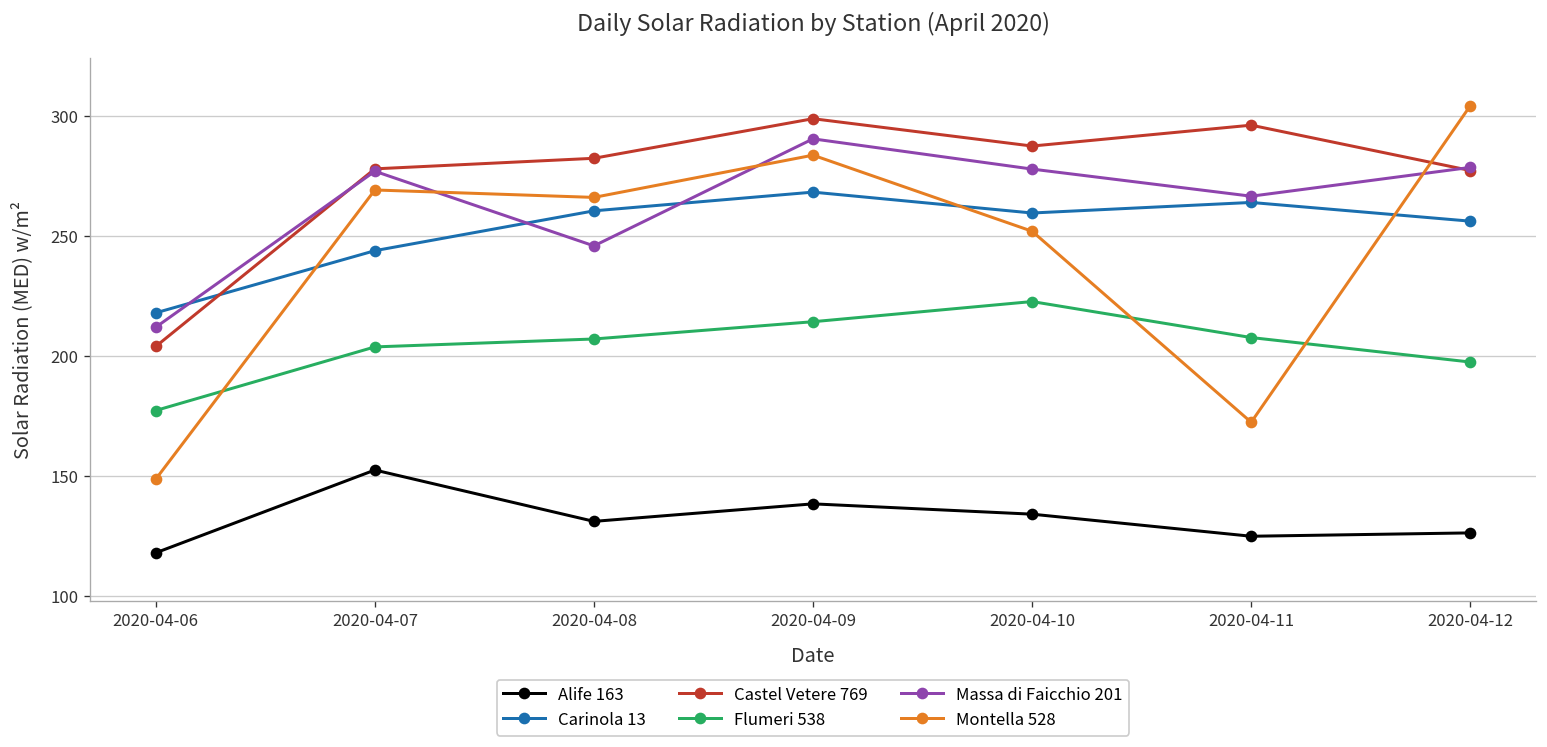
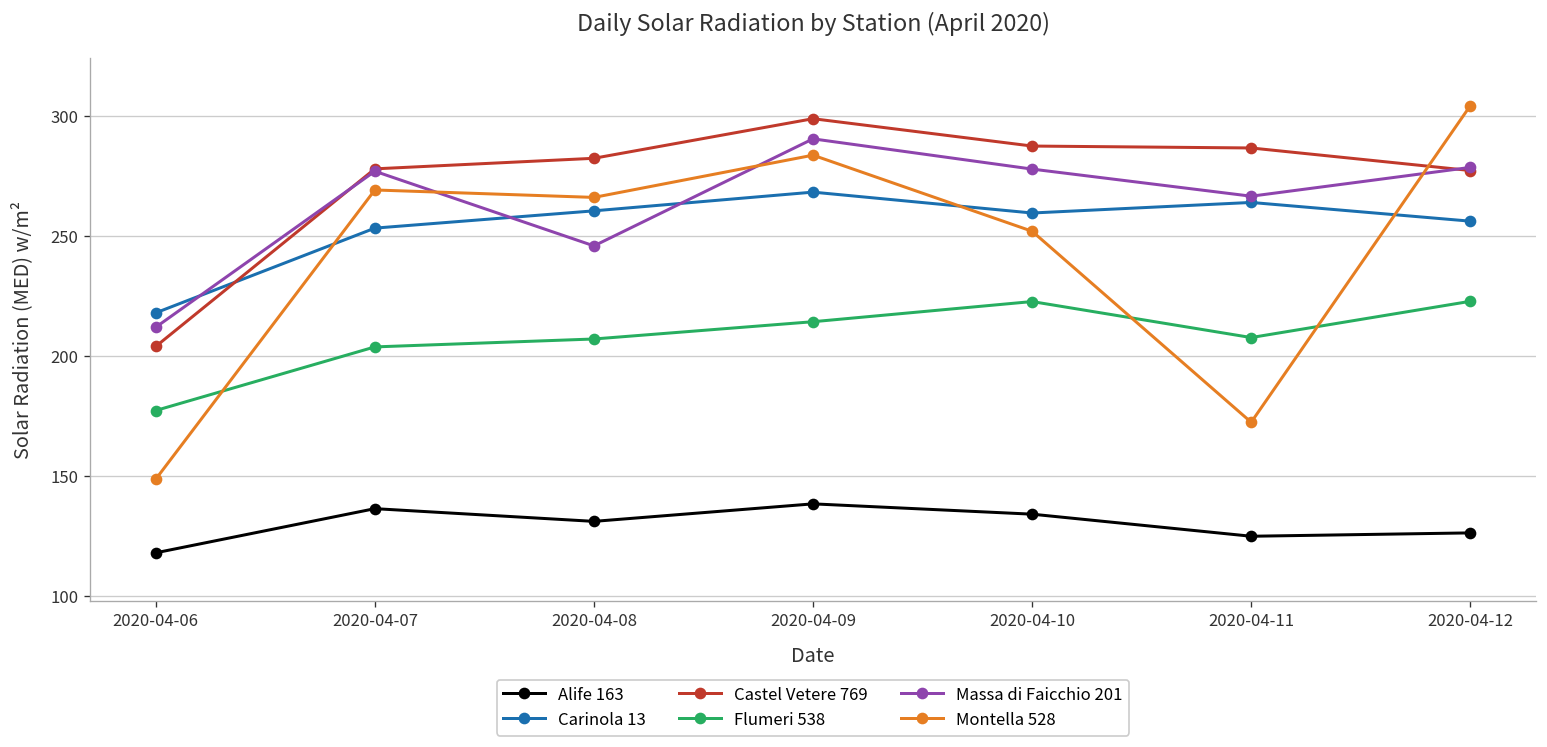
  {
    "Alife 163": {
      "2020-04-06": 118,
-     "2020-04-07": 153,
+     "2020-04-07": 136,
      "2020-04-08": 131,
      "2020-04-09": 138,
      "2020-04-10": 134,
      "2020-04-11": 125,
      "2020-04-12": 126
    },
    "Carinola 13": {
      "2020-04-06": 218,
-     "2020-04-07": 244,
+     "2020-04-07": 253,
      "2020-04-08": 261,
      "2020-04-09": 268,
      "2020-04-10": 260,
      "2020-04-11": 264,
      "2020-04-12": 256
    },
    "Castel Vetere 769": {
      "2020-04-06": 204,
      "2020-04-08": 282,
      "2020-04-09": 299,
      "2020-04-10": 288,
-     "2020-04-11": 296,
+     "2020-04-11": 287,
      "2020-04-12": 277
    },
    "Flumeri 538": {
      "2020-04-06": 177,
      "2020-04-07": 204,
      "2020-04-08": 207,
      "2020-04-09": 214,
      "2020-04-10": 223,
      "2020-04-11": 208,
-     "2020-04-12": 198
+     "2020-04-12": 223
    },
    "Massa di Faicchio 201": {
      "2020-04-06": 212,
      "2020-04-08": 246,
      "2020-04-09": 291,
      "2020-04-10": 278,
      "2020-04-11": 267,
      "2020-04-12": 279
    },
    "Montella 528": {
      "2020-04-06": 149,
      "2020-04-07": 269,
      "2020-04-08": 266,
      "2020-04-09": 284,
      "2020-04-10": 252,
      "2020-04-11": 172,
      "2020-04-12": 304
    }
  }
